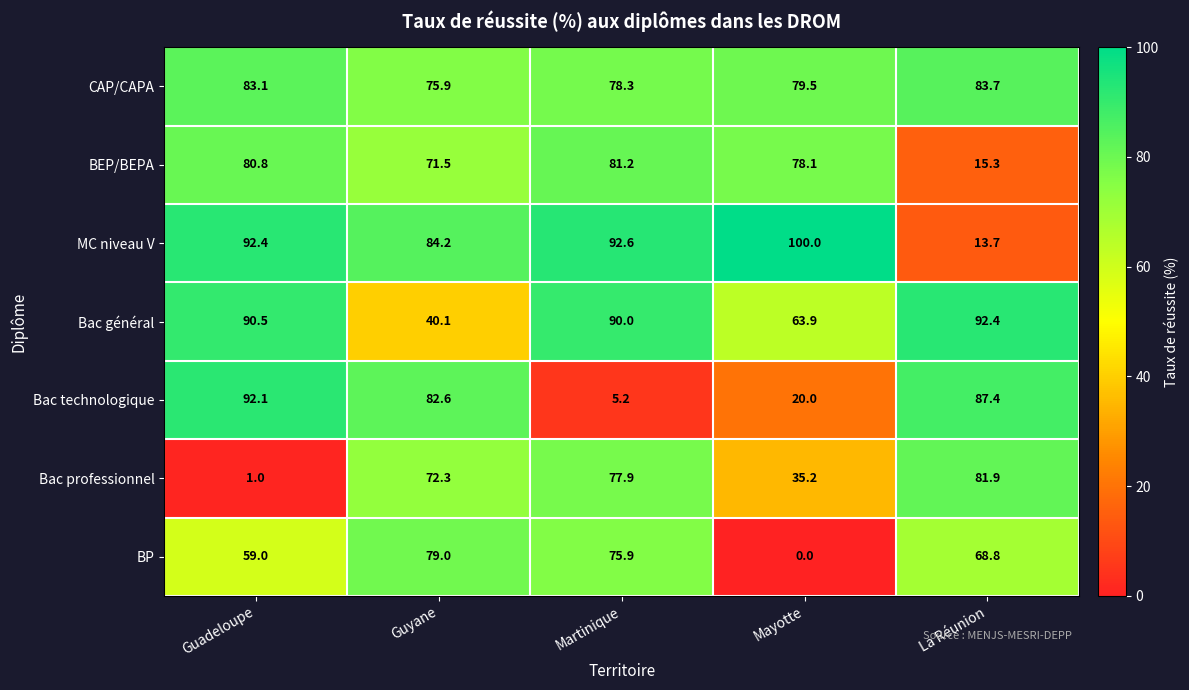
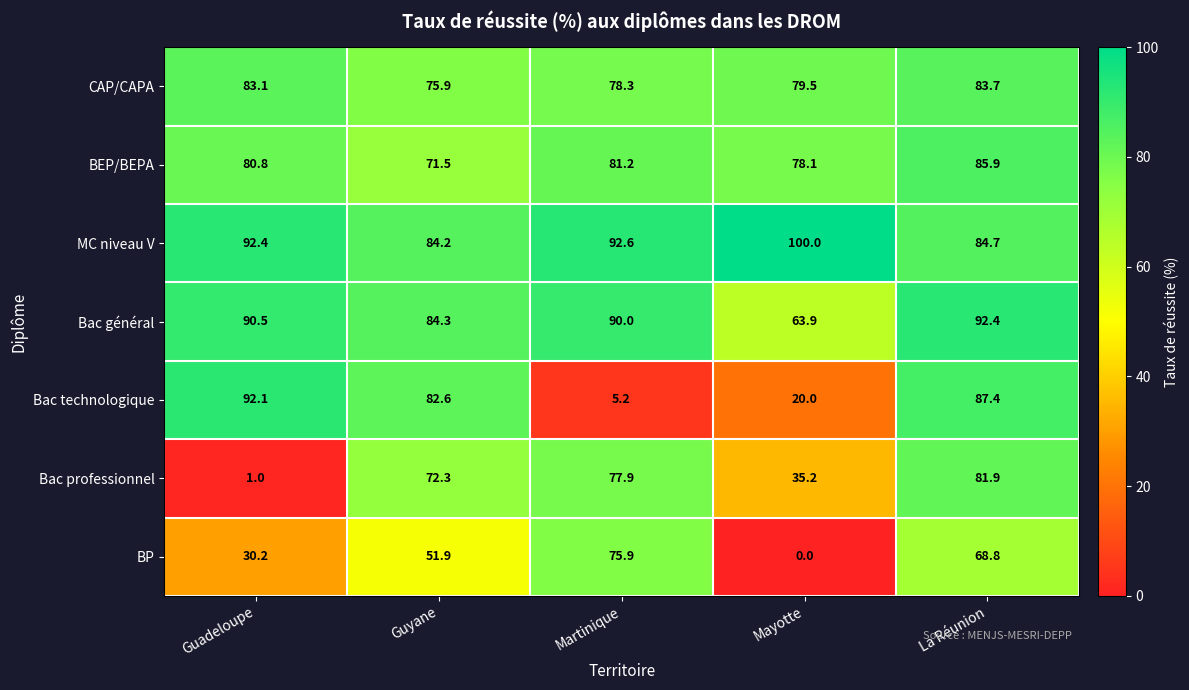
  {
    "CAP/CAPA": {
      "Guadeloupe": 83.1,
      "Guyane": 75.9,
      "Martinique": 78.3,
      "Mayotte": 79.5,
      "La Réunion": 83.7
    },
    "BEP/BEPA": {
      "Guadeloupe": 80.8,
      "Guyane": 71.5,
      "Martinique": 81.2,
      "Mayotte": 78.1,
-     "La Réunion": 15.3
+     "La Réunion": 85.9
    },
    "MC niveau V": {
      "Guadeloupe": 92.4,
      "Guyane": 84.2,
      "Martinique": 92.6,
      "Mayotte": 100.0,
-     "La Réunion": 13.7
+     "La Réunion": 84.7
    },
    "Bac général": {
      "Guadeloupe": 90.5,
-     "Guyane": 40.1,
+     "Guyane": 84.3,
      "Martinique": 90.0,
      "Mayotte": 63.9,
      "La Réunion": 92.4
    },
    "Bac technologique": {
      "Guadeloupe": 92.1,
      "Guyane": 82.6,
      "Martinique": 5.2,
      "Mayotte": 20.0,
      "La Réunion": 87.4
    },
    "Bac professionnel": {
      "Guadeloupe": 1.0,
      "Guyane": 72.3,
      "Martinique": 77.9,
      "Mayotte": 35.2,
      "La Réunion": 81.9
    },
    "BP": {
-     "Guadeloupe": 59.0,
-     "Guyane": 79.0,
+     "Guadeloupe": 30.2,
+     "Guyane": 51.9,
      "Martinique": 75.9,
      "Mayotte": 0.0,
      "La Réunion": 68.8
    }
  }
